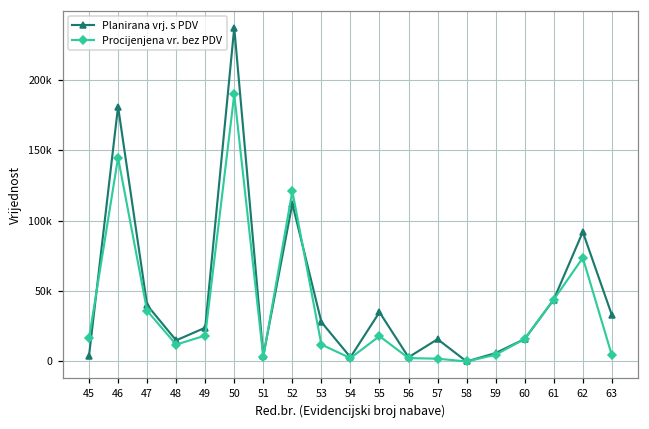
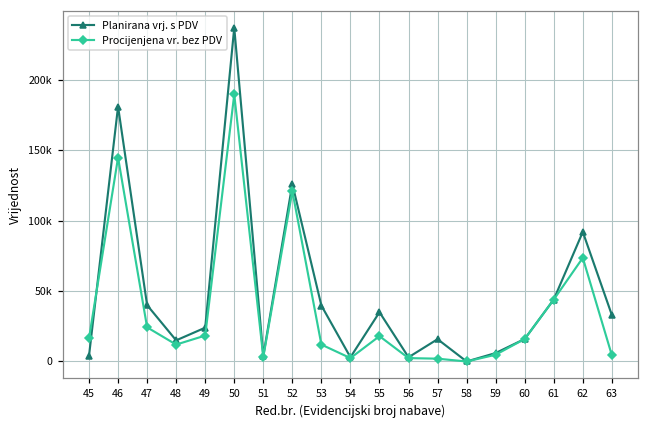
  {
    "Planirana vrj. s PDV": {
      "45": 4000,
      "46": 181000,
      "47": 40000,
      "48": 15000,
      "49": 24000,
      "50": 237000,
-     "52": 112000,
-     "53": 28000,
+     "52": 126000,
+     "53": 40000,
      "55": 35000,
      "57": 16000,
      "62": 92000,
      "63": 33000
    },
    "Procijenjena vr. bez PDV": {
      "45": 16000,
      "46": 145000,
-     "47": 36000,
+     "47": 24000,
      "48": 12000,
      "49": 18000,
      "50": 190000,
      "52": 121000,
      "53": 12000,
      "55": 18000,
      "57": 2000,
      "62": 74000,
      "63": 4000
    }
  }
